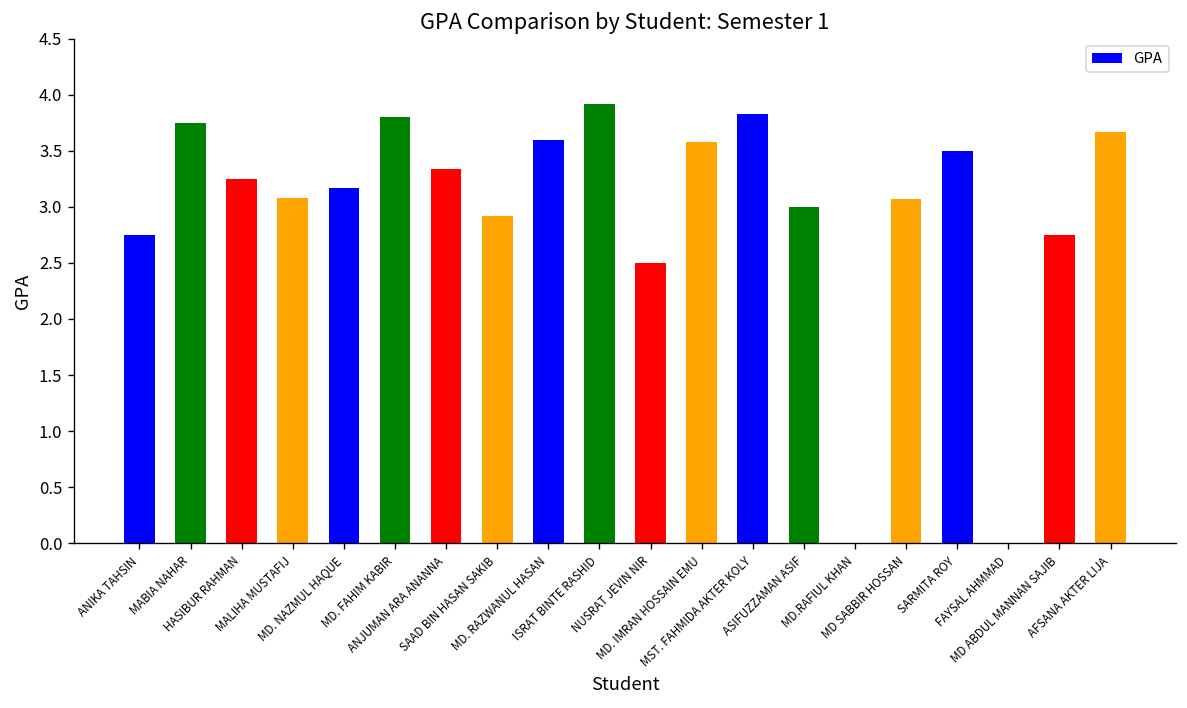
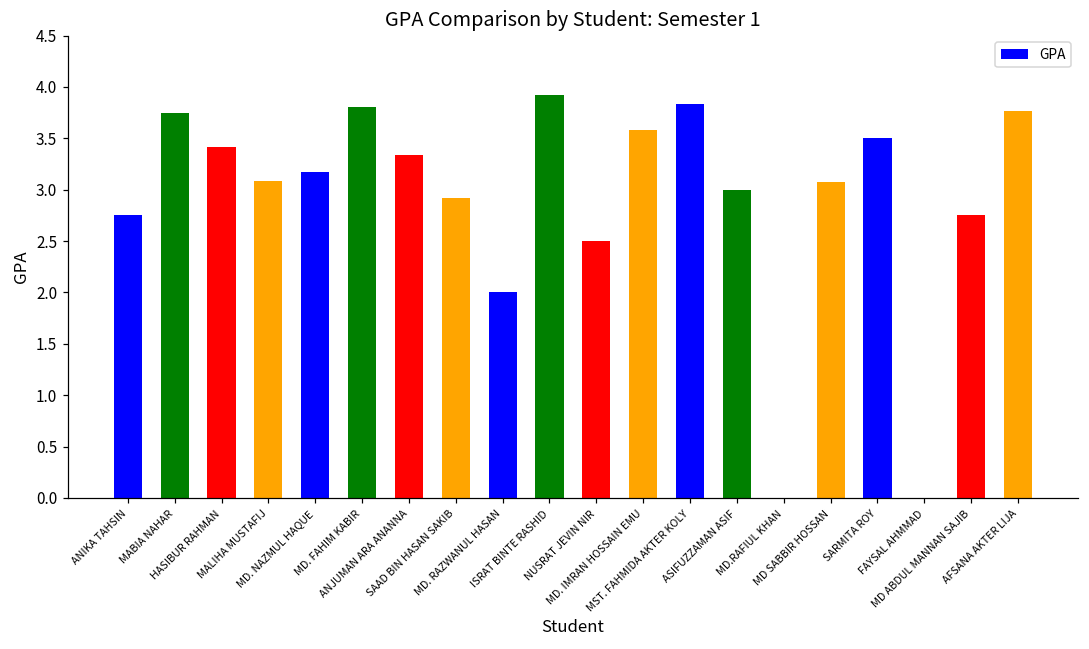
  {
    "ANIKA TAHSIN": 2.8,
    "MABIA NAHAR": 3.8,
-   "HASIBUR RAHMAN": 3.3,
+   "HASIBUR RAHMAN": 3.4,
    "MALIHA MUSTAFIJ": 3.1,
    "MD. NAZMUL HAQUE": 3.2,
    "MD. FAHIM KABIR": 3.8,
    "ANJUMAN ARA ANANNA": 3.3,
    "SAAD BIN HASAN SAKIB": 2.9,
-   "MD. RAZWANUL HASAN": 3.6,
+   "MD. RAZWANUL HASAN": 2.0,
    "ISRAT BINTE RASHID": 3.9,
    "NUSRAT JEVIN NIR": 2.5,
    "MD. IMRAN HOSSAIN EMU": 3.6,
    "MST. FAHMIDA AKTER KOLY": 3.8,
    "ASIFUZZAMAN ASIF": 3.0,
    "MD.RAFIUL KHAN": 0.0,
    "MD SABBIR HOSSAN": 3.1,
    "SARMITA ROY": 3.5,
    "FAYSAL AHMMAD": 0.0,
    "MD ABDUL MANNAN SAJIB": 2.8,
-   "AFSANA AKTER LIJA": 3.7
+   "AFSANA AKTER LIJA": 3.8
  }
